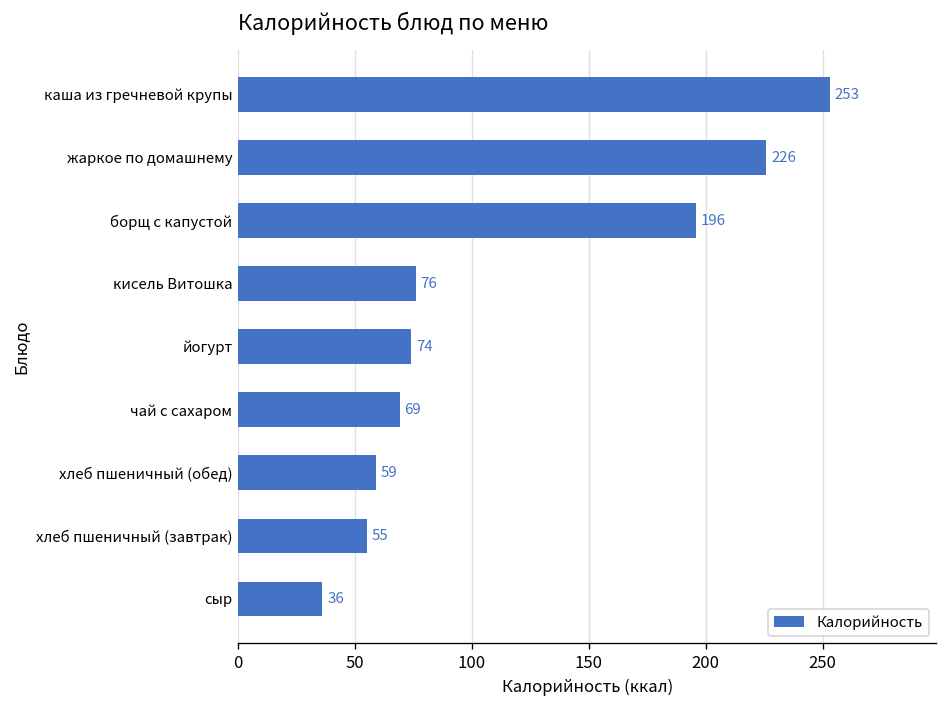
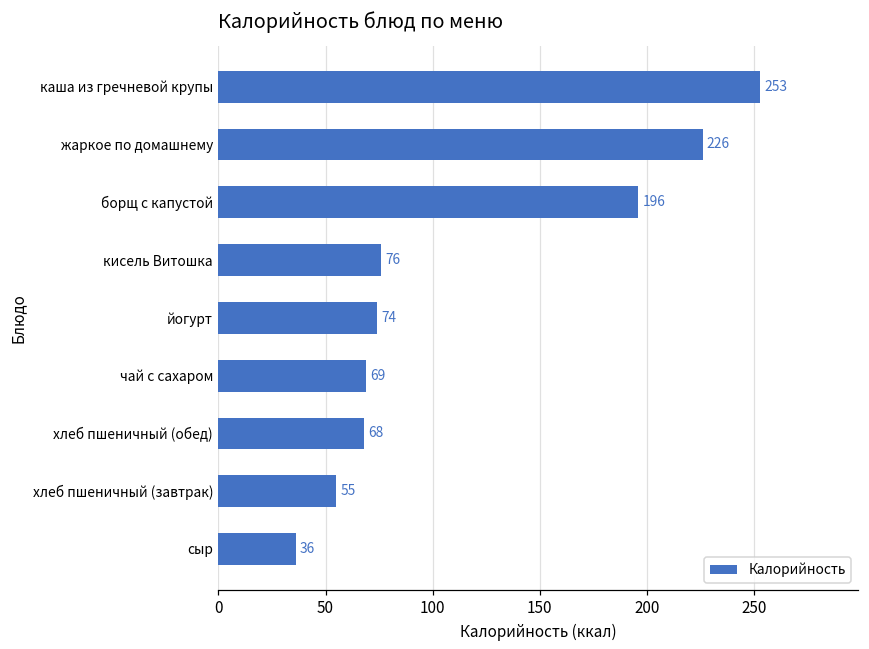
  {
    "каша из гречневой крупы": 253,
    "жаркое по домашнему": 226,
    "борщ с капустой": 196,
    "кисель Витошка": 76,
    "йогурт": 74,
    "чай с сахаром": 69,
-   "хлеб пшеничный (обед)": 59,
+   "хлеб пшеничный (обед)": 68,
    "хлеб пшеничный (завтрак)": 55,
    "сыр": 36
  }
